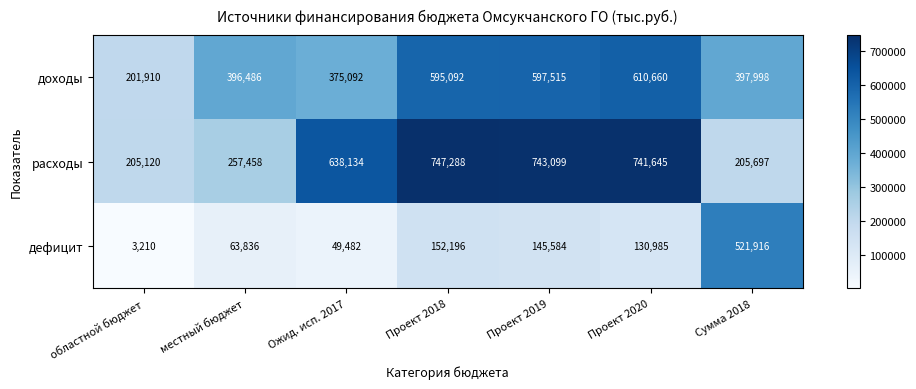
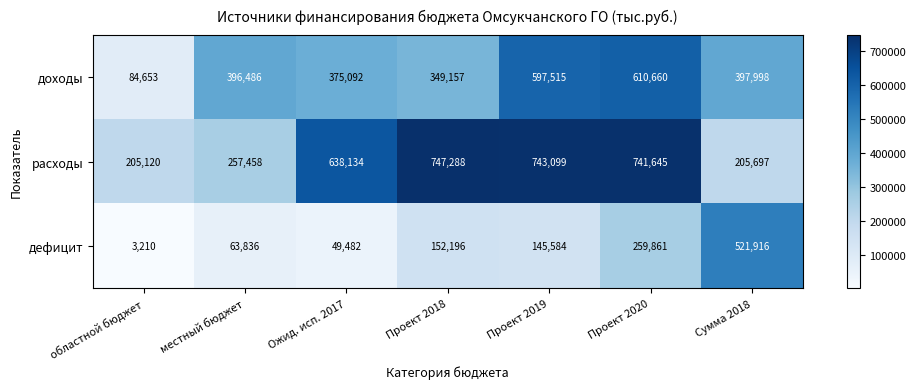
  {
    "доходы": {
-     "областной бюджет": "201,910",
+     "областной бюджет": "84,653",
      "местный бюджет": "396,486",
      "Ожид. исп. 2017": "375,092",
-     "Проект 2018": "595,092",
+     "Проект 2018": "349,157",
      "Проект 2019": "597,515",
      "Проект 2020": "610,660",
      "Сумма 2018": "397,998"
    },
    "расходы": {
      "областной бюджет": "205,120",
      "местный бюджет": "257,458",
      "Ожид. исп. 2017": "638,134",
      "Проект 2018": "747,288",
      "Проект 2019": "743,099",
      "Проект 2020": "741,645",
      "Сумма 2018": "205,697"
    },
    "дефицит": {
      "областной бюджет": "3,210",
      "местный бюджет": "63,836",
      "Ожид. исп. 2017": "49,482",
      "Проект 2018": "152,196",
      "Проект 2019": "145,584",
-     "Проект 2020": "130,985",
+     "Проект 2020": "259,861",
      "Сумма 2018": "521,916"
    }
  }
